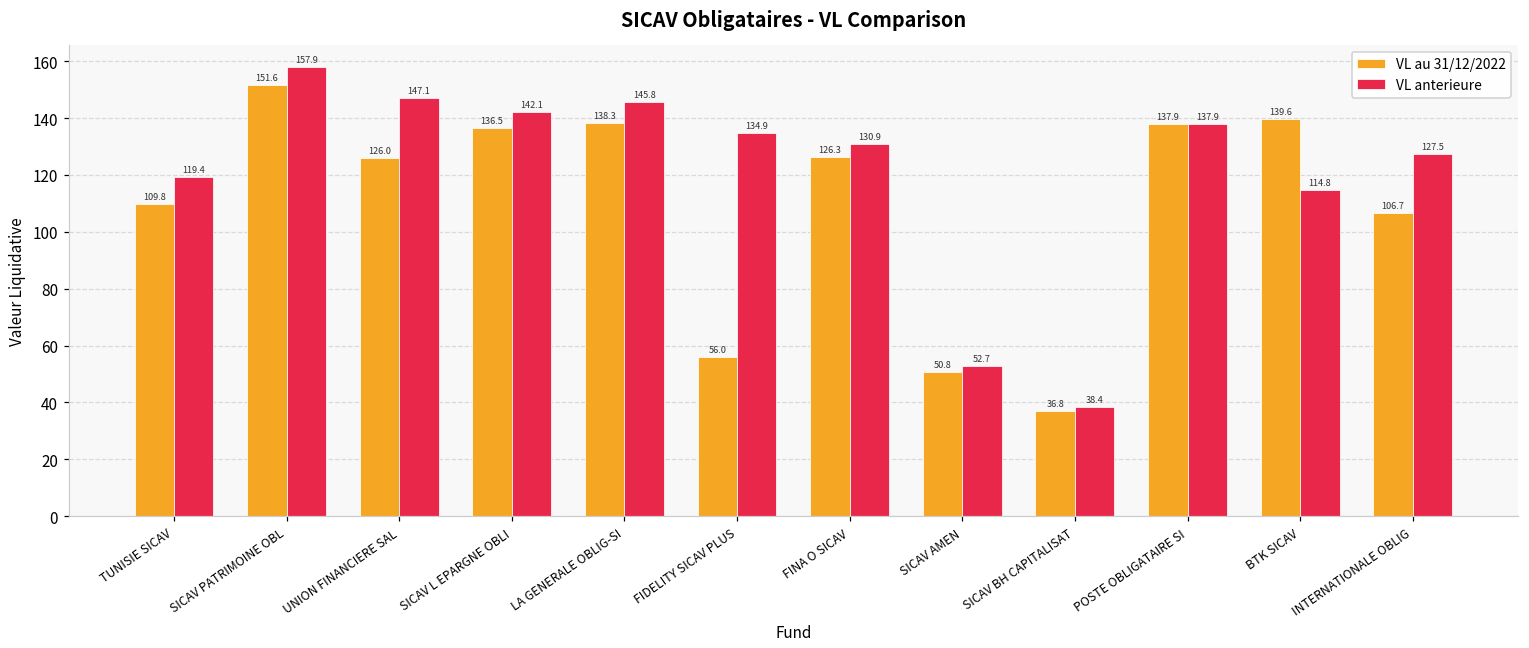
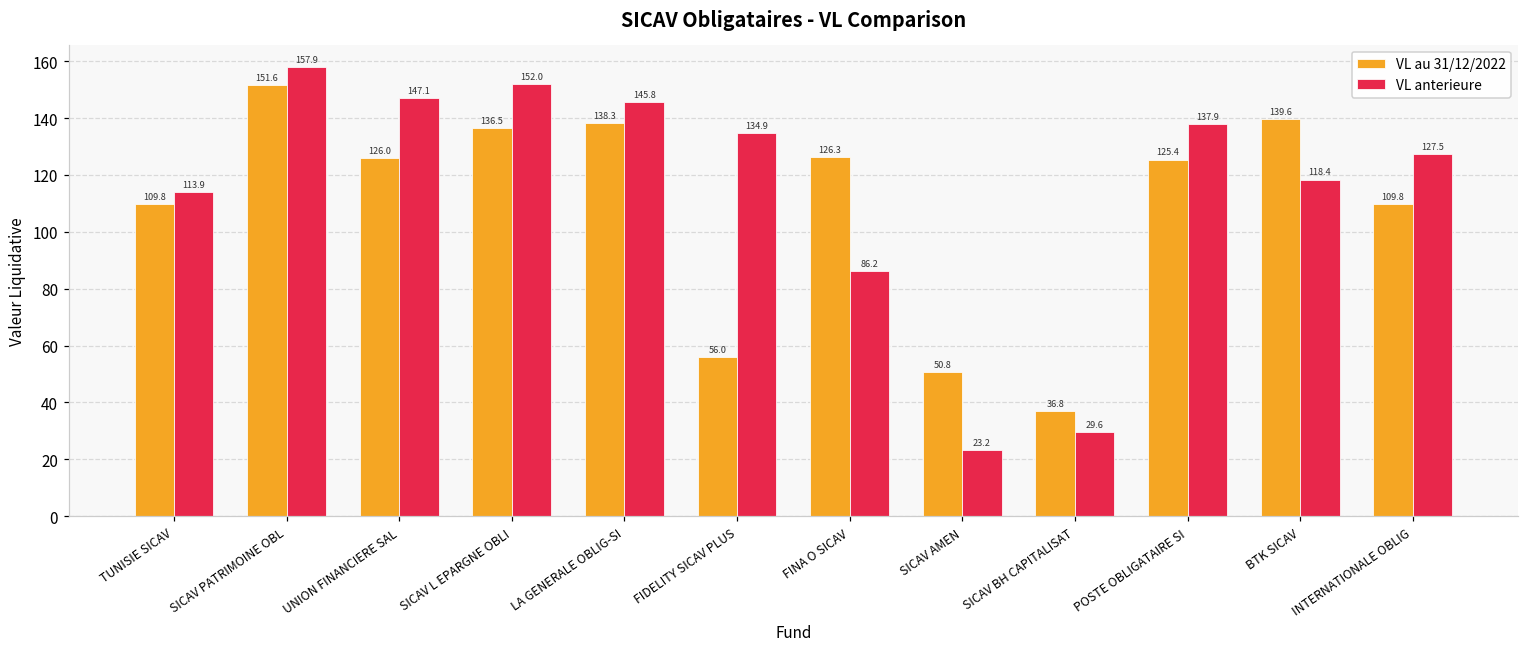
  {
    "VL au 31/12/2022": {
      "TUNISIE SICAV": 109.8,
      "SICAV PATRIMOINE OBL": 151.6,
      "UNION FINANCIERE SAL": 126.0,
      "SICAV L EPARGNE OBLI": 136.5,
      "LA GENERALE OBLIG-SI": 138.3,
      "FIDELITY SICAV PLUS": 56.0,
      "FINA O SICAV": 126.3,
      "SICAV AMEN": 50.8,
      "SICAV BH CAPITALISAT": 36.8,
-     "POSTE OBLIGATAIRE SI": 137.9,
+     "POSTE OBLIGATAIRE SI": 125.4,
      "BTK SICAV": 139.6,
-     "INTERNATIONALE OBLIG": 106.7
+     "INTERNATIONALE OBLIG": 109.8
    },
    "VL anterieure": {
-     "TUNISIE SICAV": 119.4,
+     "TUNISIE SICAV": 113.9,
      "SICAV PATRIMOINE OBL": 157.9,
      "UNION FINANCIERE SAL": 147.1,
-     "SICAV L EPARGNE OBLI": 142.1,
+     "SICAV L EPARGNE OBLI": 152.0,
      "LA GENERALE OBLIG-SI": 145.8,
      "FIDELITY SICAV PLUS": 134.9,
-     "FINA O SICAV": 130.9,
-     "SICAV AMEN": 52.7,
-     "SICAV BH CAPITALISAT": 38.4,
+     "FINA O SICAV": 86.2,
+     "SICAV AMEN": 23.2,
+     "SICAV BH CAPITALISAT": 29.6,
      "POSTE OBLIGATAIRE SI": 137.9,
-     "BTK SICAV": 114.8,
+     "BTK SICAV": 118.4,
      "INTERNATIONALE OBLIG": 127.5
    }
  }
